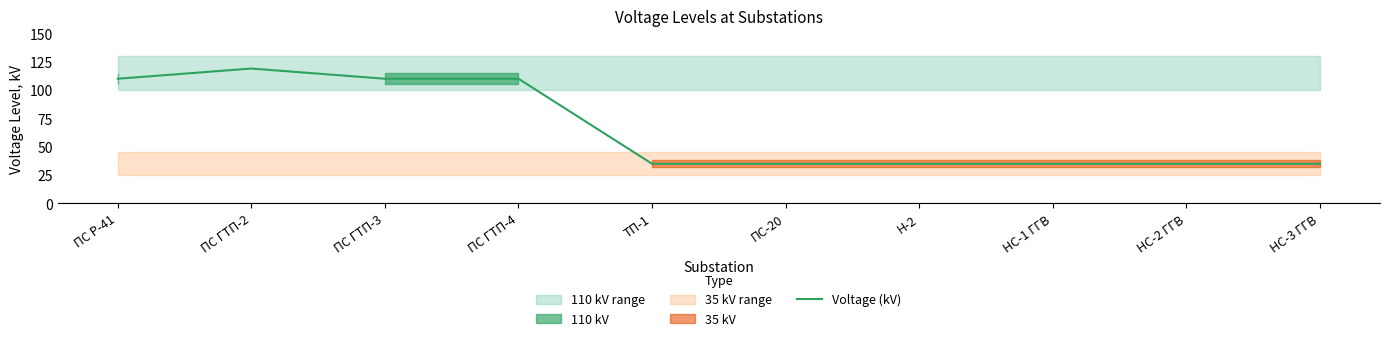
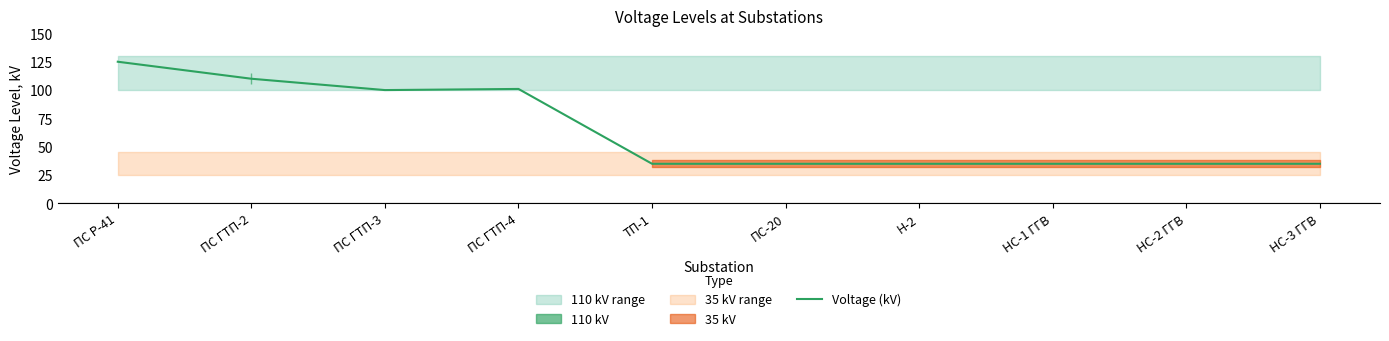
  {
    "Voltage (kV)": {
-     "ПС Р-41": 110,
-     "ПС ГТП-2": 119,
-     "ПС ГТП-3": 110,
-     "ПС ГТП-4": 110,
+     "ПС Р-41": 125,
+     "ПС ГТП-2": 110,
+     "ПС ГТП-3": 100,
+     "ПС ГТП-4": 101,
      "ТП-1": 35,
      "ПС-20": 35,
      "Н-2": 35,
      "НС-1 ГГВ": 35,
      "НС-2 ГГВ": 35,
      "НС-3 ГГВ": 35
    },
    "110 kV range": {
      "ПС Р-41": 130,
      "ПС ГТП-2": 130,
      "ПС ГТП-3": 130,
      "ПС ГТП-4": 130,
      "ТП-1": 130,
      "ПС-20": 130,
      "Н-2": 130,
      "НС-1 ГГВ": 130,
      "НС-2 ГГВ": 130,
      "НС-3 ГГВ": 130
    },
    "35 kV range": {
      "ПС Р-41": 45,
      "ПС ГТП-2": 45,
      "ПС ГТП-3": 45,
      "ПС ГТП-4": 45,
      "ТП-1": 45,
      "ПС-20": 45,
      "Н-2": 45,
      "НС-1 ГГВ": 45,
      "НС-2 ГГВ": 45,
      "НС-3 ГГВ": 45
    },
    "35 kV": {
      "ТП-1": 38,
      "ПС-20": 38,
      "Н-2": 38,
      "НС-1 ГГВ": 38,
      "НС-2 ГГВ": 38,
      "НС-3 ГГВ": 38
    }
  }
